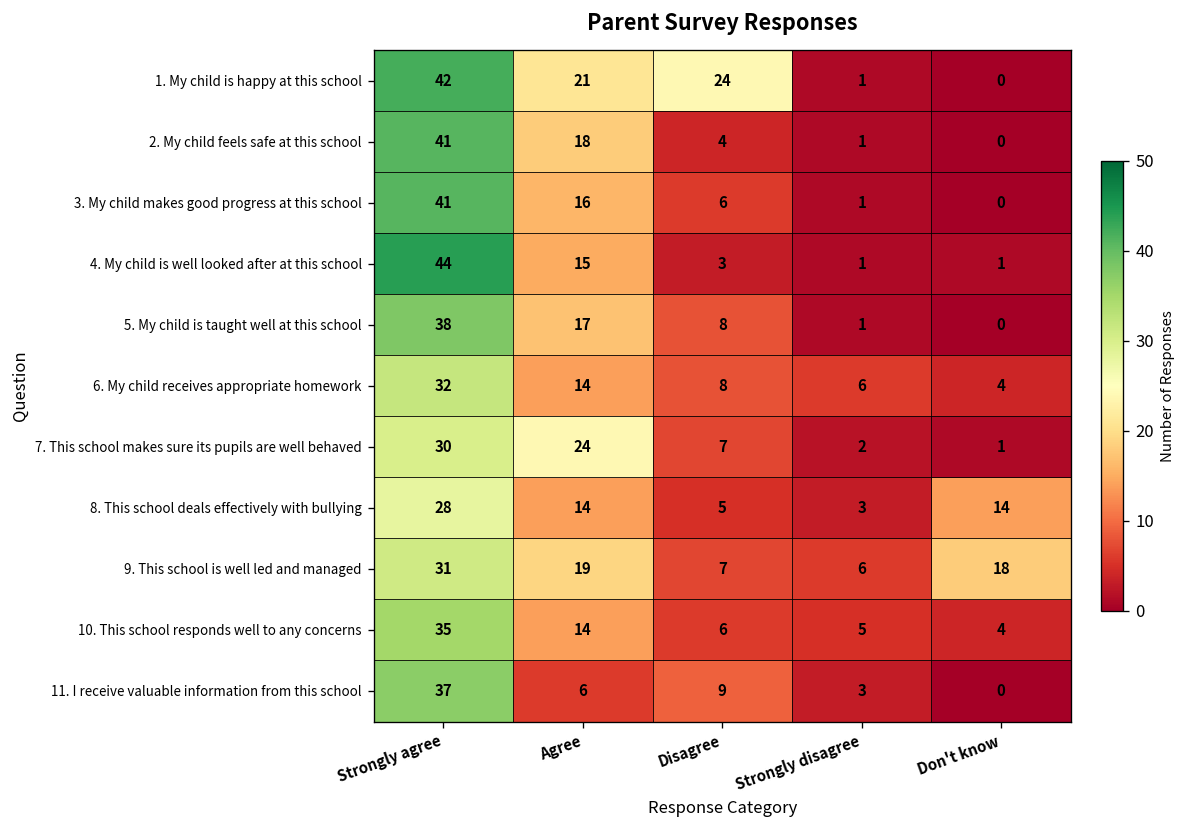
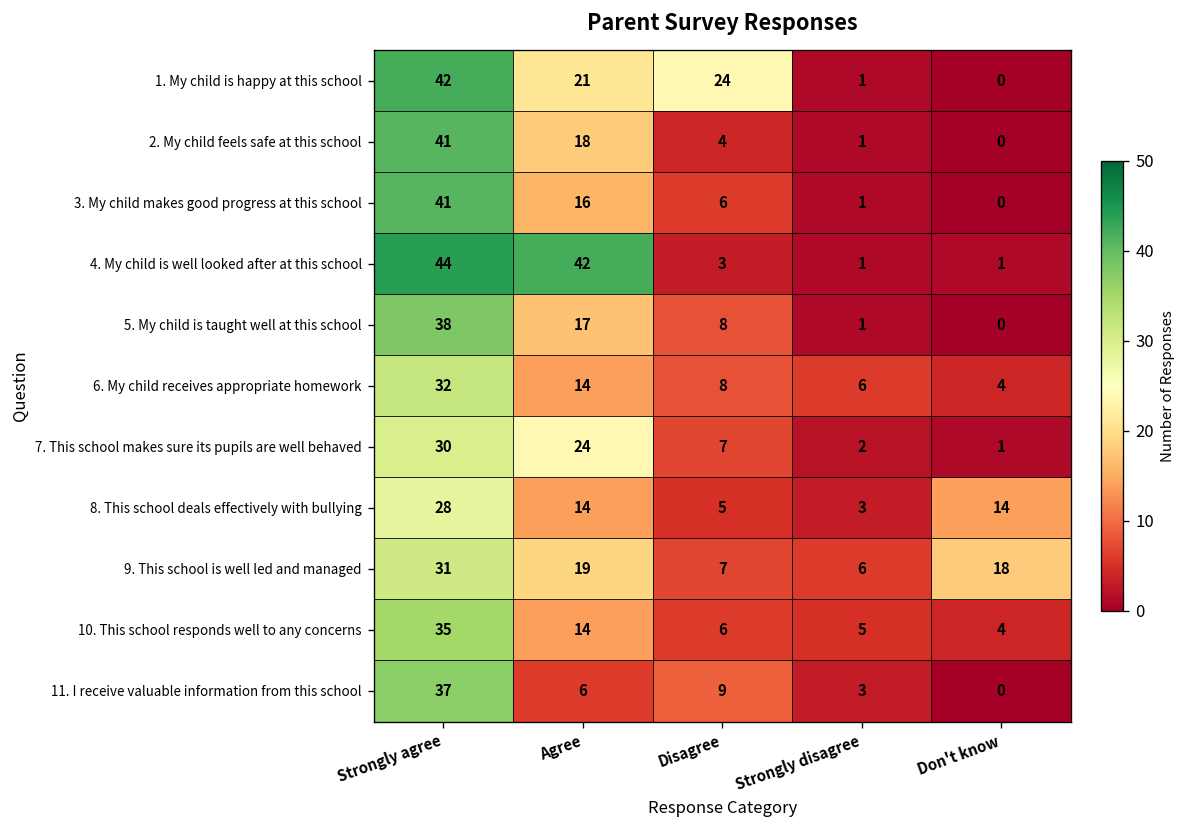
  {
    "1. My child is happy at this school": {
      "Strongly agree": 42,
      "Agree": 21,
      "Disagree": 24,
      "Strongly disagree": 1,
      "Don't know": 0
    },
    "2. My child feels safe at this school": {
      "Strongly agree": 41,
      "Agree": 18,
      "Disagree": 4,
      "Strongly disagree": 1,
      "Don't know": 0
    },
    "3. My child makes good progress at this school": {
      "Strongly agree": 41,
      "Agree": 16,
      "Disagree": 6,
      "Strongly disagree": 1,
      "Don't know": 0
    },
    "4. My child is well looked after at this school": {
      "Strongly agree": 44,
-     "Agree": 15,
+     "Agree": 42,
      "Disagree": 3,
      "Strongly disagree": 1,
      "Don't know": 1
    },
    "5. My child is taught well at this school": {
      "Strongly agree": 38,
      "Agree": 17,
      "Disagree": 8,
      "Strongly disagree": 1,
      "Don't know": 0
    },
    "6. My child receives appropriate homework": {
      "Strongly agree": 32,
      "Agree": 14,
      "Disagree": 8,
      "Strongly disagree": 6,
      "Don't know": 4
    },
    "7. This school makes sure its pupils are well behaved": {
      "Strongly agree": 30,
      "Agree": 24,
      "Disagree": 7,
      "Strongly disagree": 2,
      "Don't know": 1
    },
    "8. This school deals effectively with bullying": {
      "Strongly agree": 28,
      "Agree": 14,
      "Disagree": 5,
      "Strongly disagree": 3,
      "Don't know": 14
    },
    "9. This school is well led and managed": {
      "Strongly agree": 31,
      "Agree": 19,
      "Disagree": 7,
      "Strongly disagree": 6,
      "Don't know": 18
    },
    "10. This school responds well to any concerns": {
      "Strongly agree": 35,
      "Agree": 14,
      "Disagree": 6,
      "Strongly disagree": 5,
      "Don't know": 4
    },
    "11. I receive valuable information from this school": {
      "Strongly agree": 37,
      "Agree": 6,
      "Disagree": 9,
      "Strongly disagree": 3,
      "Don't know": 0
    }
  }
